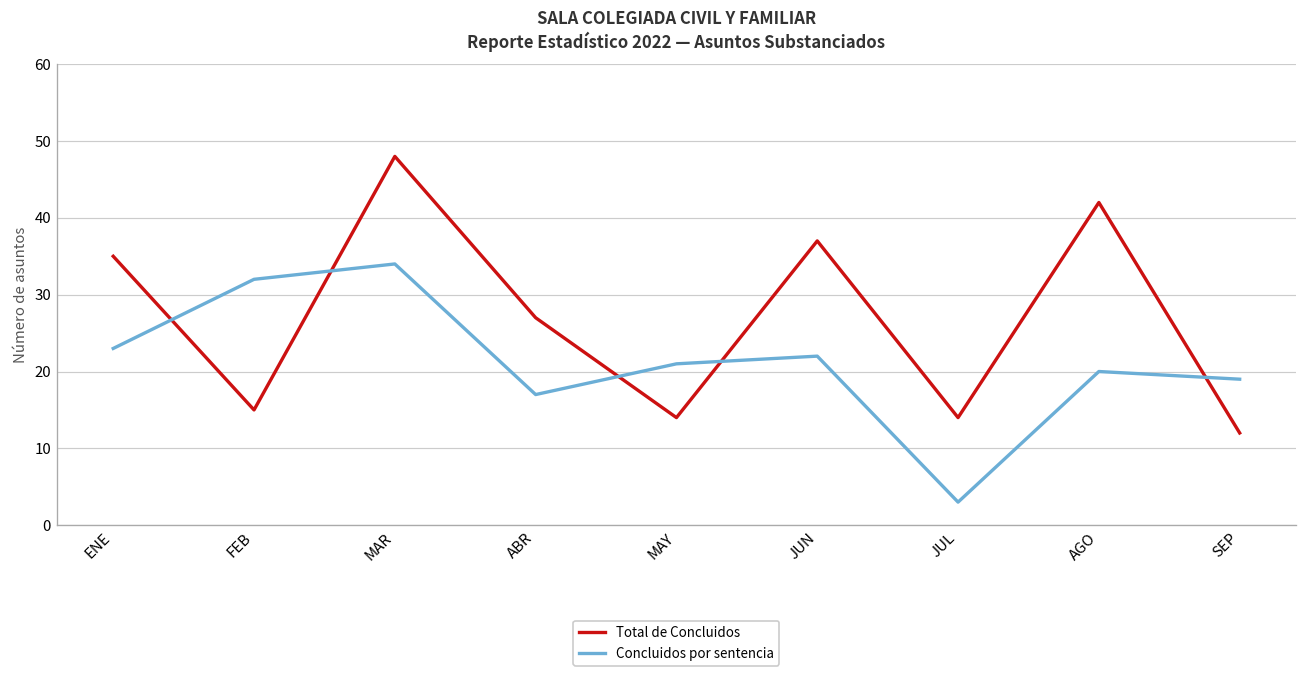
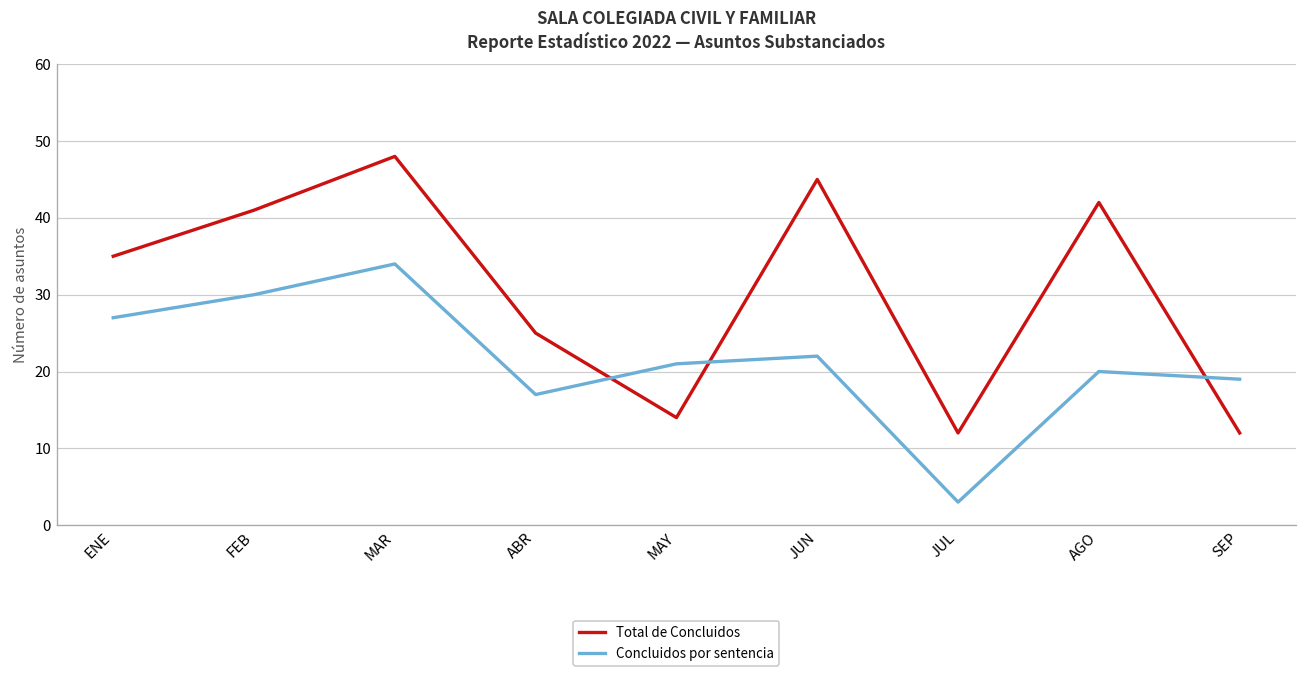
  {
    "Total de Concluidos": {
      "ENE": 35,
-     "FEB": 15,
+     "FEB": 41,
      "MAR": 48,
-     "ABR": 27,
+     "ABR": 25,
      "MAY": 14,
-     "JUN": 37,
-     "JUL": 14,
+     "JUN": 45,
+     "JUL": 12,
      "AGO": 42,
      "SEP": 12
    },
    "Concluidos por sentencia": {
-     "ENE": 23,
-     "FEB": 32,
+     "ENE": 27,
+     "FEB": 30,
      "MAR": 34,
      "ABR": 17,
      "MAY": 21,
      "JUN": 22,
      "JUL": 3,
      "AGO": 20,
      "SEP": 19
    }
  }
